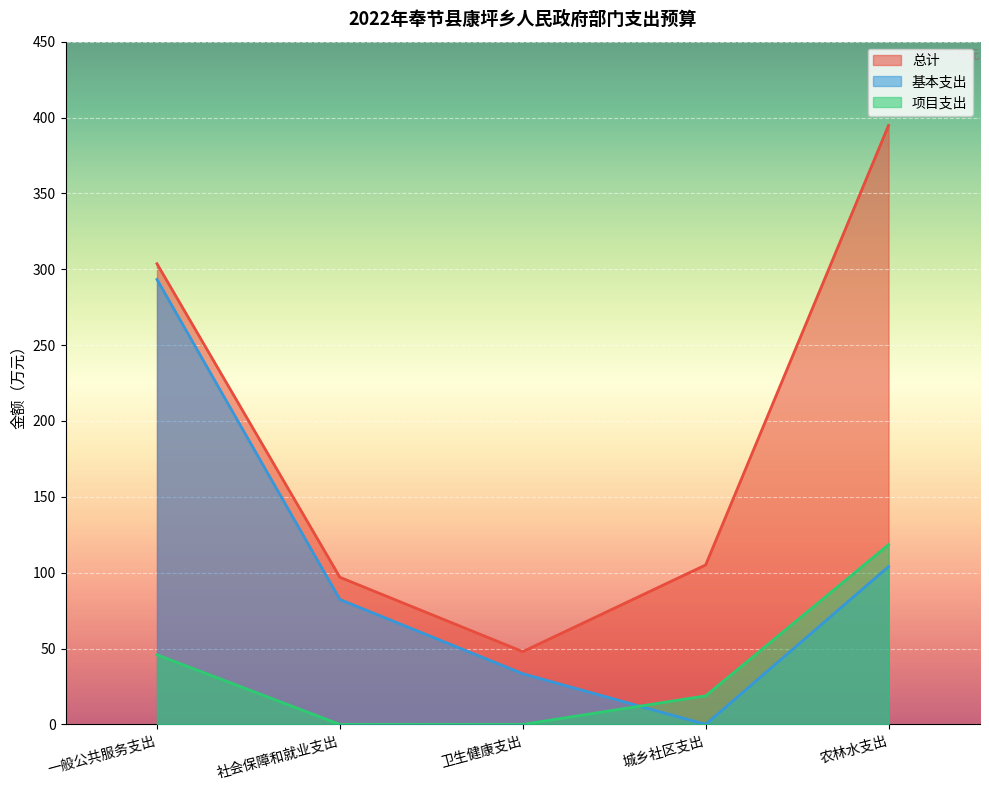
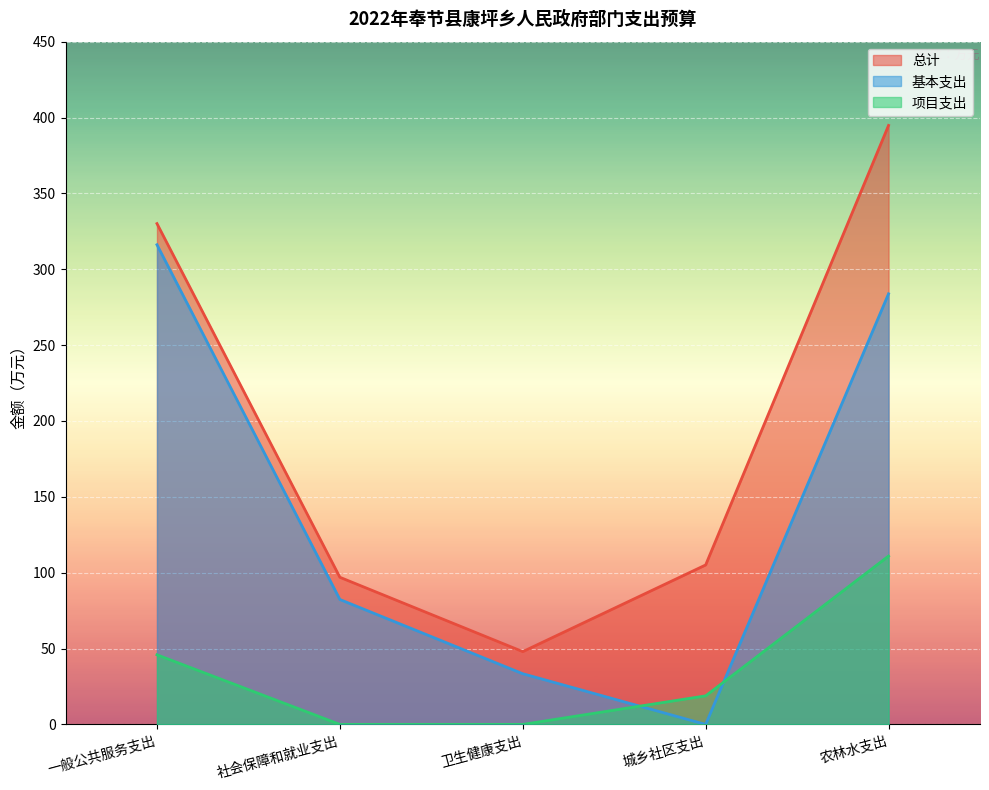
  {
    "总计": {
-     "一般公共服务支出": 304,
+     "一般公共服务支出": 330,
      "社会保障和就业支出": 97,
      "卫生健康支出": 48,
      "城乡社区支出": 105,
      "农林水支出": 395
    },
    "基本支出": {
-     "一般公共服务支出": 293,
+     "一般公共服务支出": 316,
      "社会保障和就业支出": 82,
      "卫生健康支出": 33,
      "城乡社区支出": 0,
-     "农林水支出": 104
+     "农林水支出": 284
    },
    "项目支出": {
      "一般公共服务支出": 46,
      "社会保障和就业支出": 0,
      "卫生健康支出": 0,
      "城乡社区支出": 19,
-     "农林水支出": 118
+     "农林水支出": 111
    }
  }
